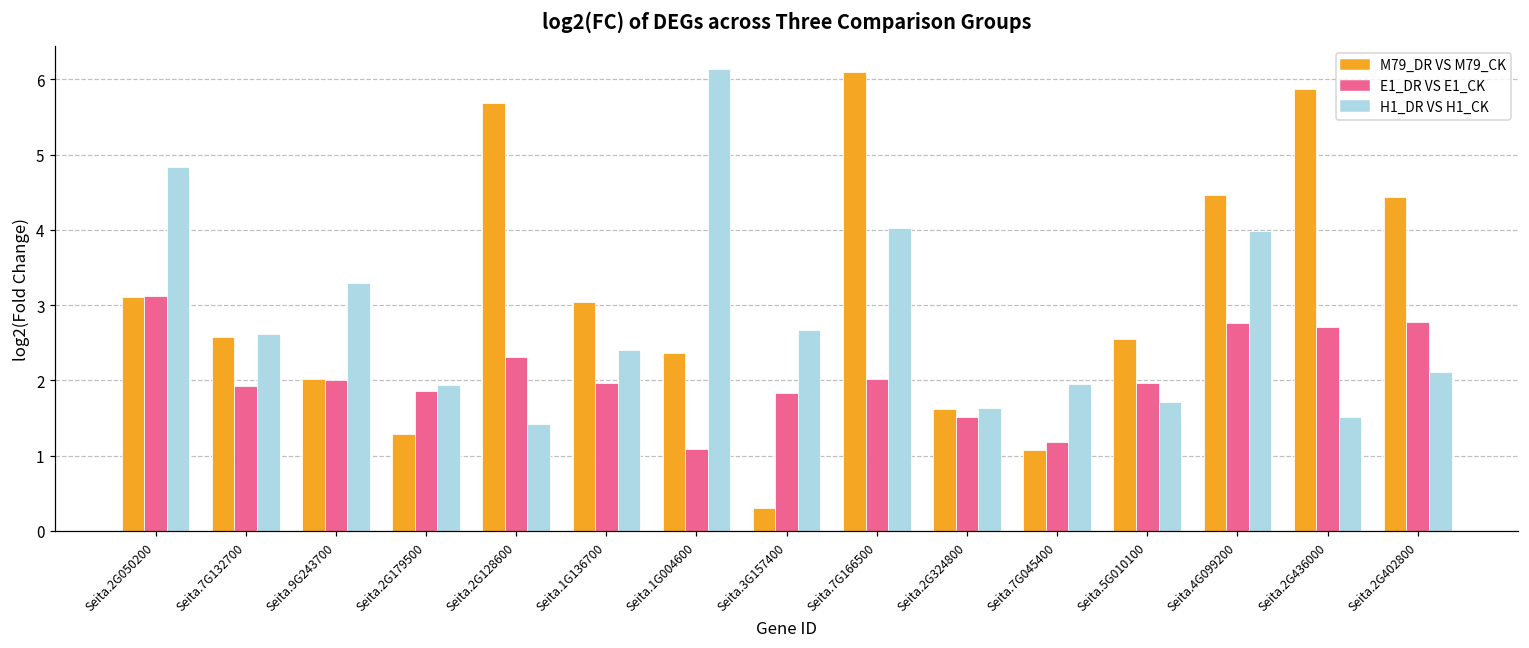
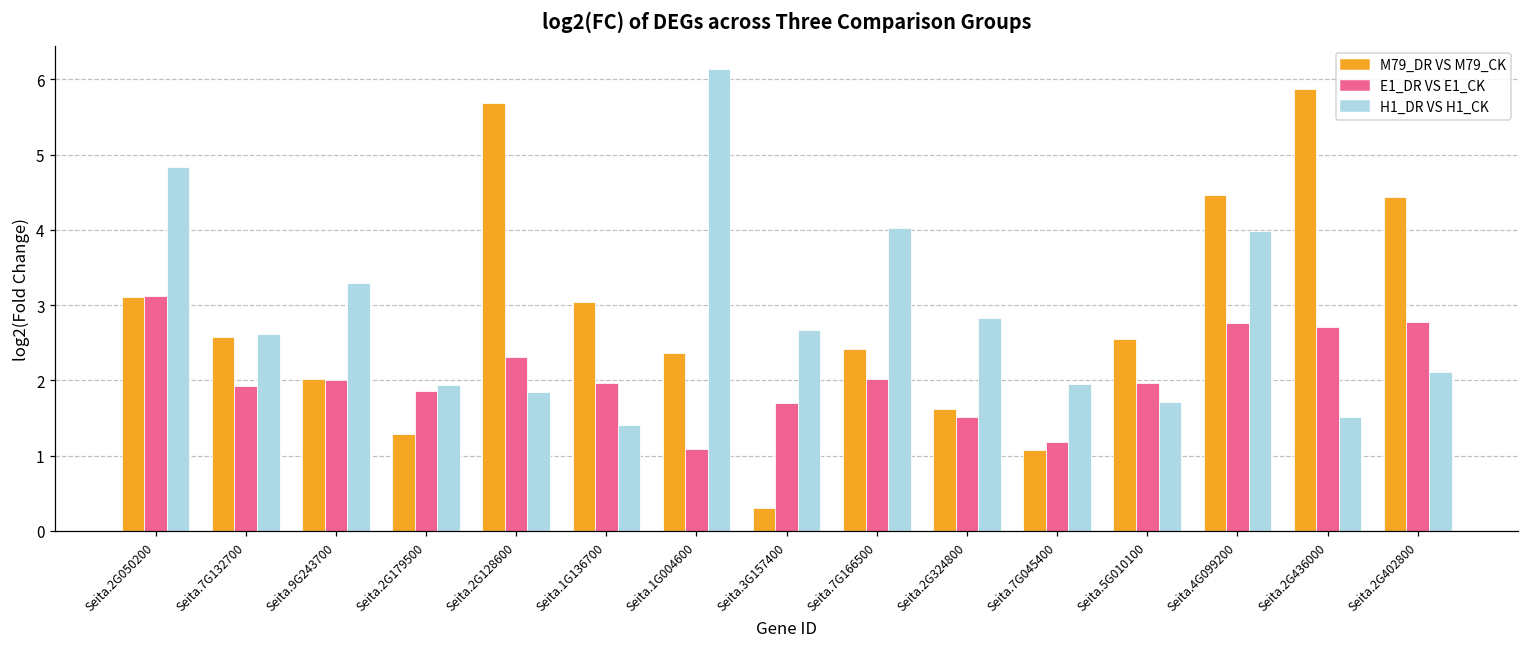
  {
    "M79_DR VS M79_CK": {
      "Seita.2G050200": 3.1,
      "Seita.7G132700": 2.6,
      "Seita.9G243700": 2.0,
      "Seita.2G179500": 1.3,
      "Seita.2G128600": 5.7,
      "Seita.1G136700": 3.0,
      "Seita.1G004600": 2.4,
      "Seita.3G157400": 0.3,
-     "Seita.7G166500": 6.1,
+     "Seita.7G166500": 2.4,
      "Seita.2G324800": 1.6,
      "Seita.7G045400": 1.1,
      "Seita.5G010100": 2.5,
      "Seita.4G099200": 4.5,
      "Seita.2G436000": 5.9,
      "Seita.2G402800": 4.4
    },
    "E1_DR VS E1_CK": {
      "Seita.2G050200": 3.1,
      "Seita.7G132700": 1.9,
      "Seita.9G243700": 2.0,
      "Seita.2G179500": 1.9,
      "Seita.2G128600": 2.3,
      "Seita.1G136700": 2.0,
      "Seita.1G004600": 1.1,
-     "Seita.3G157400": 1.8,
+     "Seita.3G157400": 1.7,
      "Seita.7G166500": 2.0,
      "Seita.2G324800": 1.5,
      "Seita.7G045400": 1.2,
      "Seita.5G010100": 2.0,
      "Seita.4G099200": 2.8,
      "Seita.2G436000": 2.7,
      "Seita.2G402800": 2.8
    },
    "H1_DR VS H1_CK": {
      "Seita.2G050200": 4.8,
      "Seita.7G132700": 2.6,
      "Seita.9G243700": 3.3,
      "Seita.2G179500": 1.9,
-     "Seita.2G128600": 1.4,
-     "Seita.1G136700": 2.4,
+     "Seita.2G128600": 1.8,
+     "Seita.1G136700": 1.4,
      "Seita.1G004600": 6.1,
      "Seita.3G157400": 2.7,
      "Seita.7G166500": 4.0,
-     "Seita.2G324800": 1.6,
+     "Seita.2G324800": 2.8,
      "Seita.7G045400": 2.0,
      "Seita.5G010100": 1.7,
      "Seita.4G099200": 4.0,
      "Seita.2G436000": 1.5,
      "Seita.2G402800": 2.1
    }
  }
